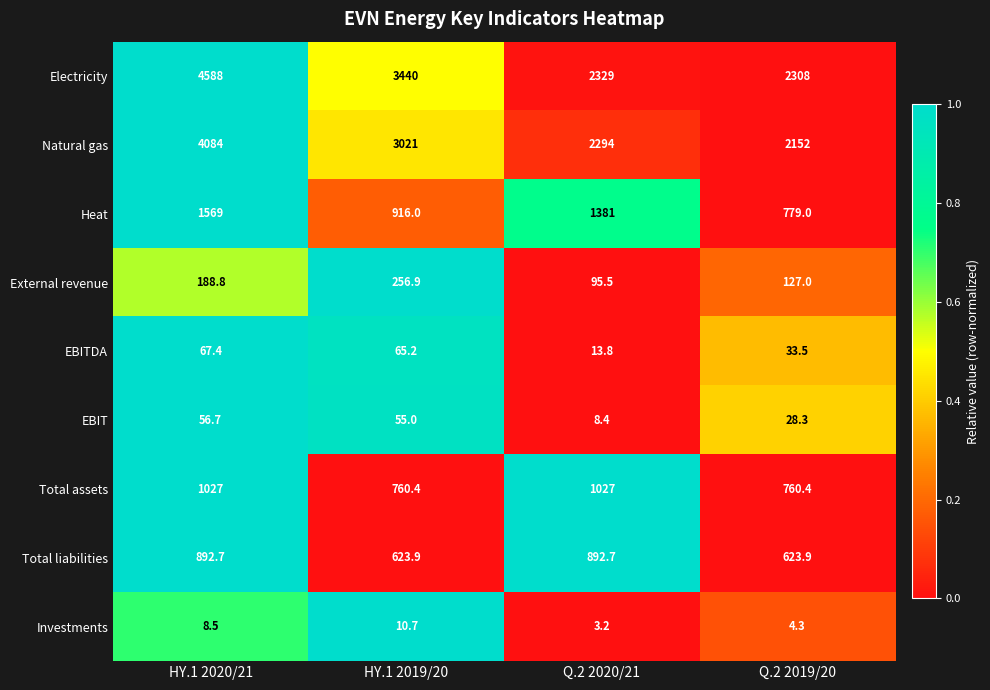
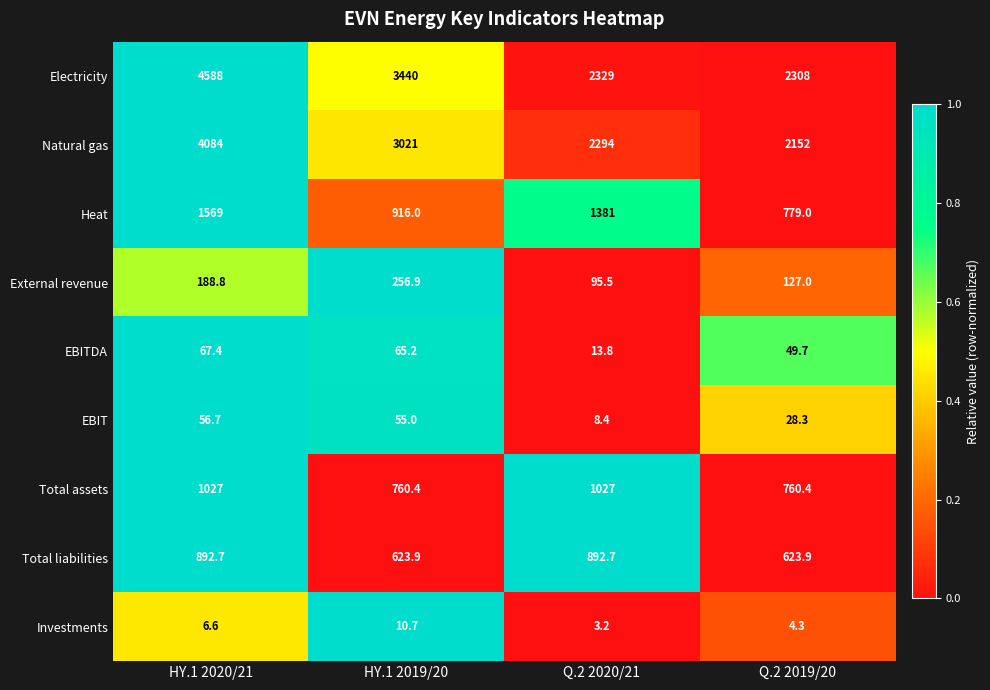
  {
    "Electricity": {
      "HY.1 2020/21": 4588,
      "HY.1 2019/20": 3440,
      "Q.2 2020/21": 2329,
      "Q.2 2019/20": 2308
    },
    "Natural gas": {
      "HY.1 2020/21": 4084,
      "HY.1 2019/20": 3021,
      "Q.2 2020/21": 2294,
      "Q.2 2019/20": 2152
    },
    "Heat": {
      "HY.1 2020/21": 1569,
      "HY.1 2019/20": 916.0,
      "Q.2 2020/21": 1381,
      "Q.2 2019/20": 779.0
    },
    "External revenue": {
      "HY.1 2020/21": 188.8,
      "HY.1 2019/20": 256.9,
      "Q.2 2020/21": 95.5,
      "Q.2 2019/20": 127.0
    },
    "EBITDA": {
      "HY.1 2020/21": 67.4,
      "HY.1 2019/20": 65.2,
      "Q.2 2020/21": 13.8,
-     "Q.2 2019/20": 33.5
+     "Q.2 2019/20": 49.7
    },
    "EBIT": {
      "HY.1 2020/21": 56.7,
      "HY.1 2019/20": 55.0,
      "Q.2 2020/21": 8.4,
      "Q.2 2019/20": 28.3
    },
    "Total assets": {
      "HY.1 2020/21": 1027,
      "HY.1 2019/20": 760.4,
      "Q.2 2020/21": 1027,
      "Q.2 2019/20": 760.4
    },
    "Total liabilities": {
      "HY.1 2020/21": 892.7,
      "HY.1 2019/20": 623.9,
      "Q.2 2020/21": 892.7,
      "Q.2 2019/20": 623.9
    },
    "Investments": {
-     "HY.1 2020/21": 8.5,
+     "HY.1 2020/21": 6.6,
      "HY.1 2019/20": 10.7,
      "Q.2 2020/21": 3.2,
      "Q.2 2019/20": 4.3
    }
  }
